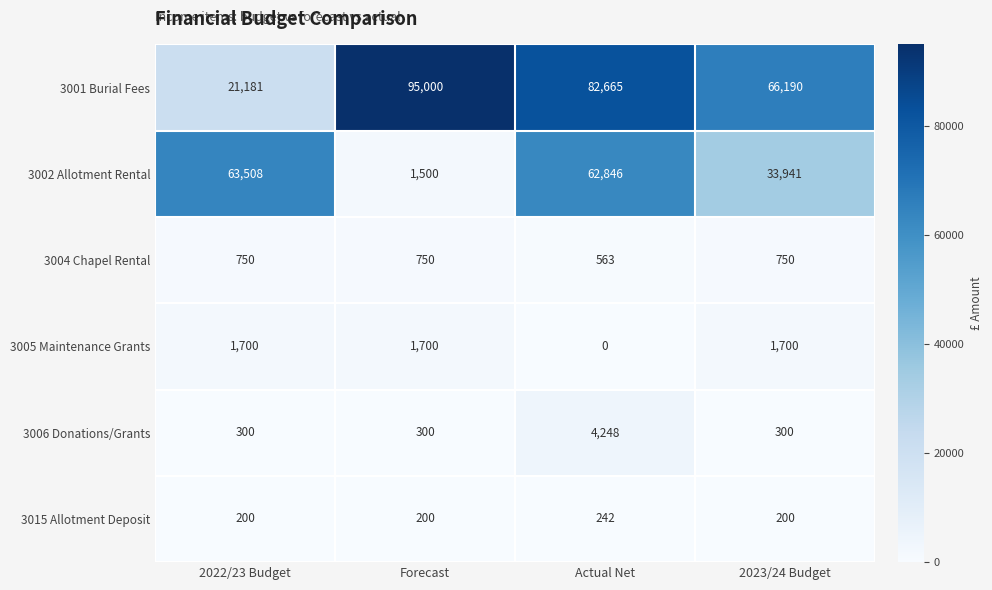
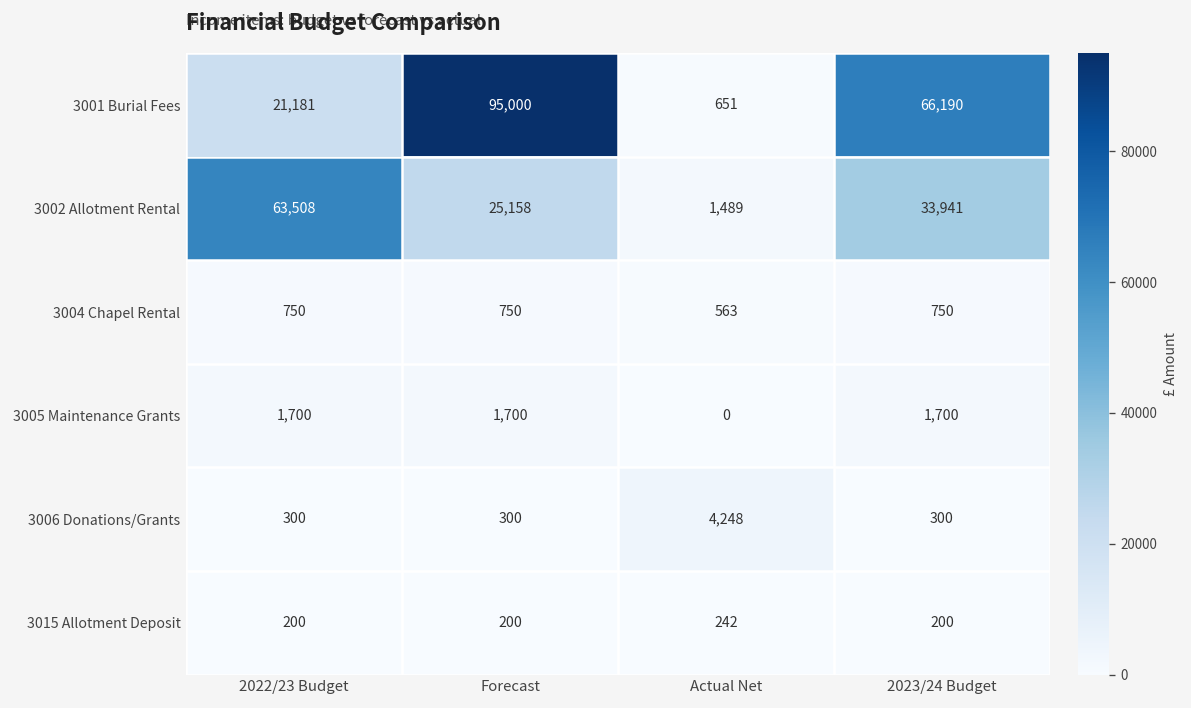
  {
    "3001 Burial Fees": {
      "2022/23 Budget": "21,181",
      "Forecast": "95,000",
-     "Actual Net": "82,665",
+     "Actual Net": "651",
      "2023/24 Budget": "66,190"
    },
    "3002 Allotment Rental": {
      "2022/23 Budget": "63,508",
-     "Forecast": "1,500",
-     "Actual Net": "62,846",
+     "Forecast": "25,158",
+     "Actual Net": "1,489",
      "2023/24 Budget": "33,941"
    },
    "3004 Chapel Rental": {
      "2022/23 Budget": "750",
      "Forecast": "750",
      "Actual Net": "563",
      "2023/24 Budget": "750"
    },
    "3005 Maintenance Grants": {
      "2022/23 Budget": "1,700",
      "Forecast": "1,700",
      "Actual Net": "0",
      "2023/24 Budget": "1,700"
    },
    "3006 Donations/Grants": {
      "2022/23 Budget": "300",
      "Forecast": "300",
      "Actual Net": "4,248",
      "2023/24 Budget": "300"
    },
    "3015 Allotment Deposit": {
      "2022/23 Budget": "200",
      "Forecast": "200",
      "Actual Net": "242",
      "2023/24 Budget": "200"
    }
  }
